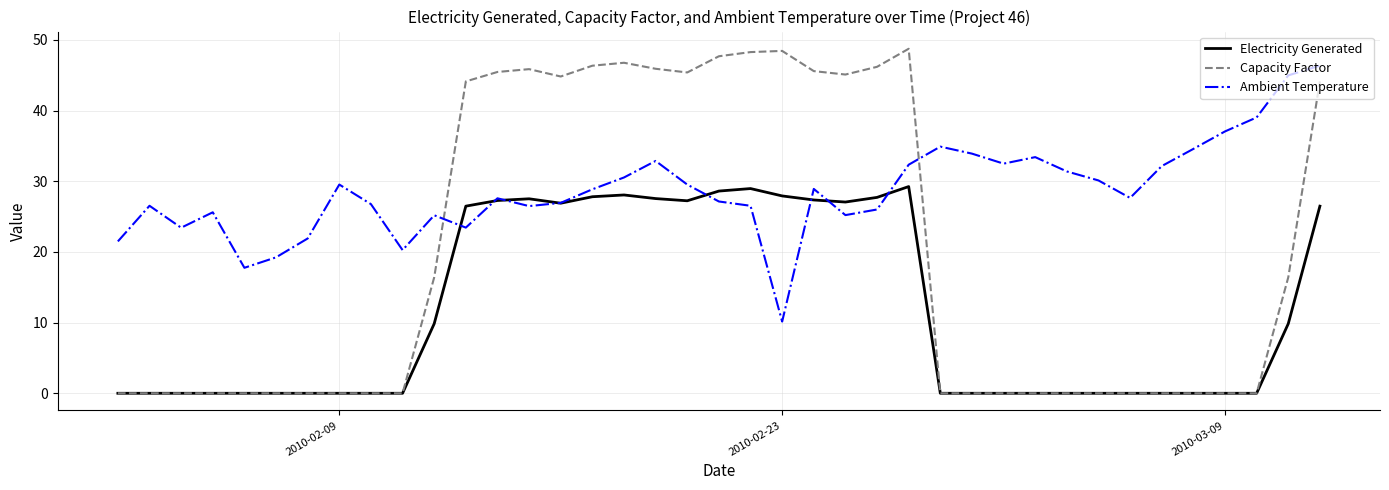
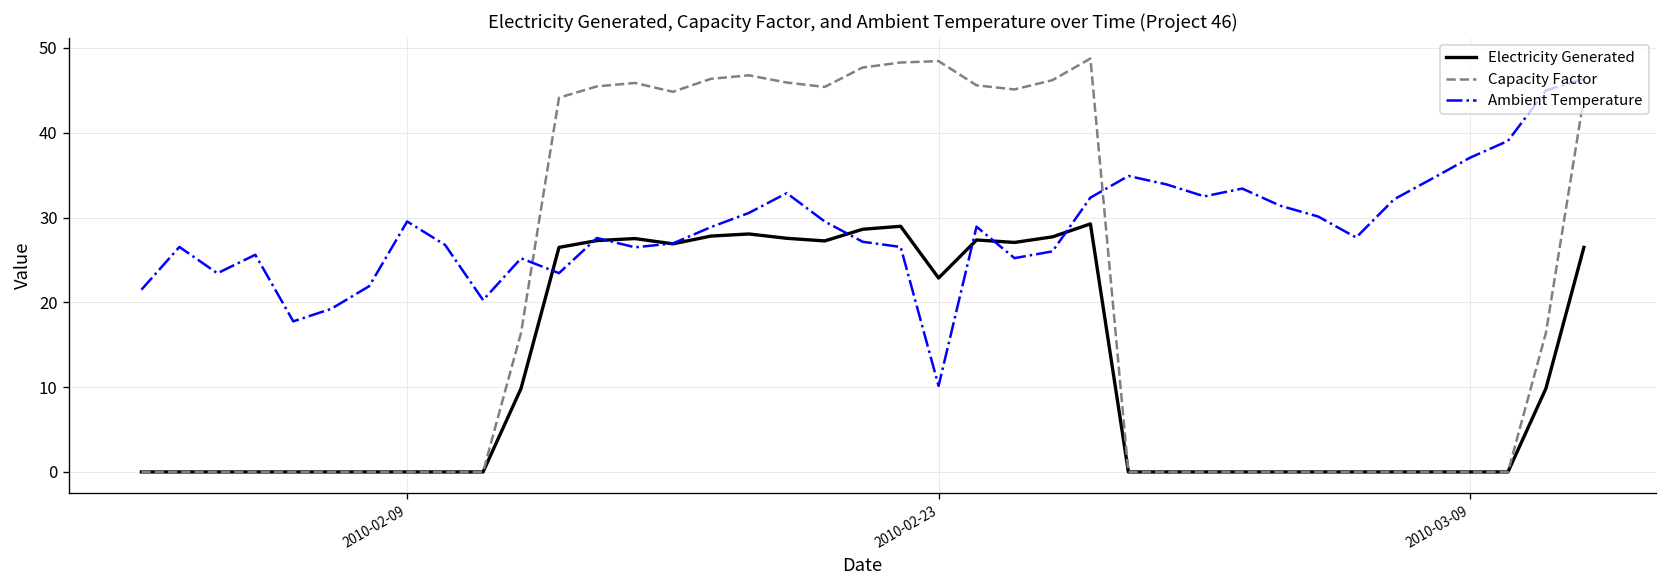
  {
    "Electricity Generated": {
-     "2010-02-23": 28
+     "2010-02-23": 23
    },
    "Capacity Factor": {
      "2010-02-23": 48
    },
    "Ambient Temperature": {
      "2010-02-09": 30,
      "2010-02-23": 10,
      "2010-03-09": 37
    }
  }
